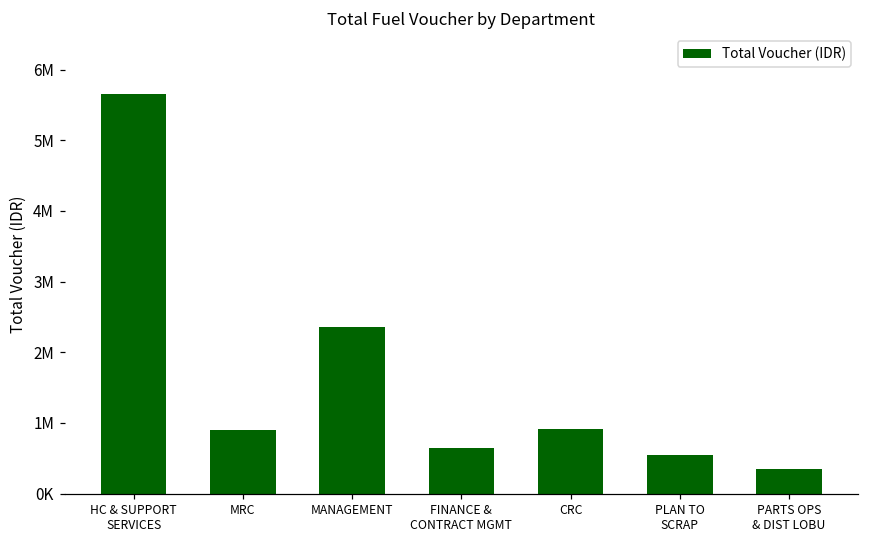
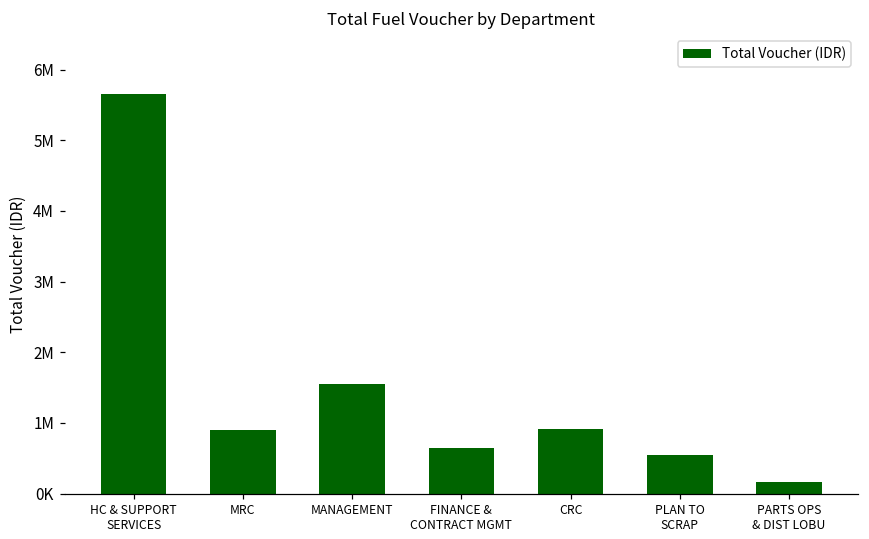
  {
    "HC & SUPPORT SERVICES": 5700000,
    "MRC": 900000,
-   "MANAGEMENT": 2400000,
+   "MANAGEMENT": 1600000,
    "FINANCE & CONTRACT MGMT": 700000,
    "CRC": 900000,
    "PLAN TO SCRAP": 500000,
-   "PARTS OPS & DIST LOBU": 400000
+   "PARTS OPS & DIST LOBU": 200000
  }
